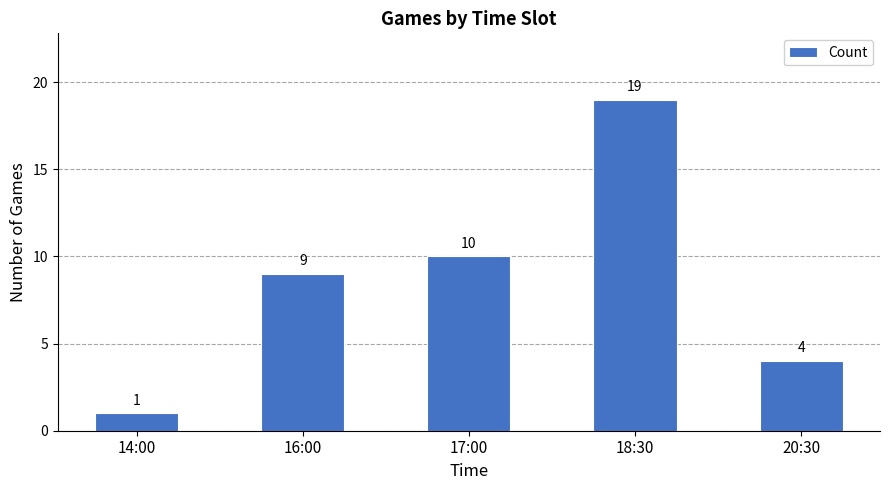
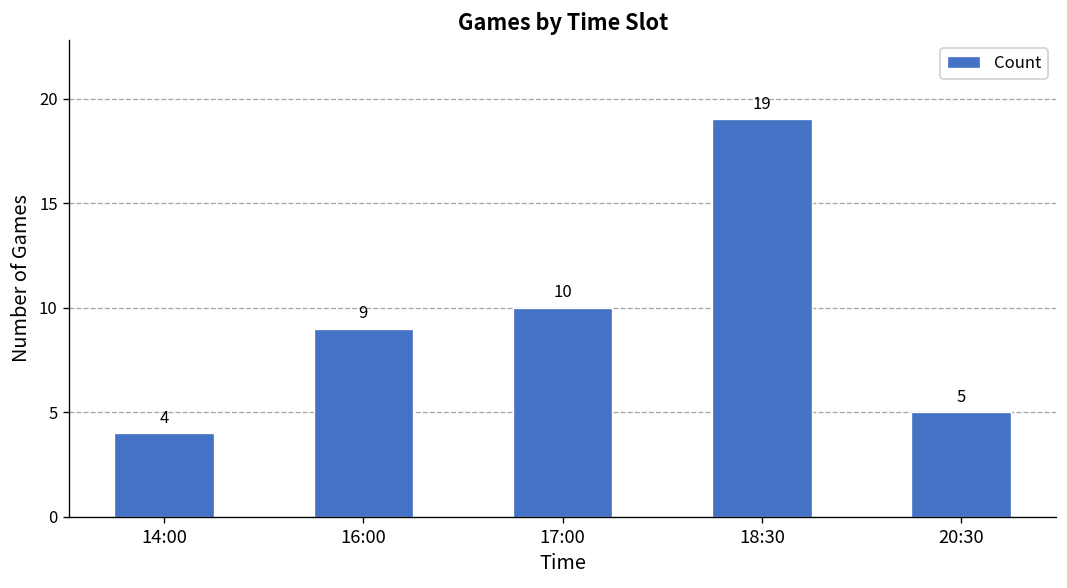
  {
-   "14:00": 1,
+   "14:00": 4,
    "16:00": 9,
    "17:00": 10,
    "18:30": 19,
-   "20:30": 4
+   "20:30": 5
  }
